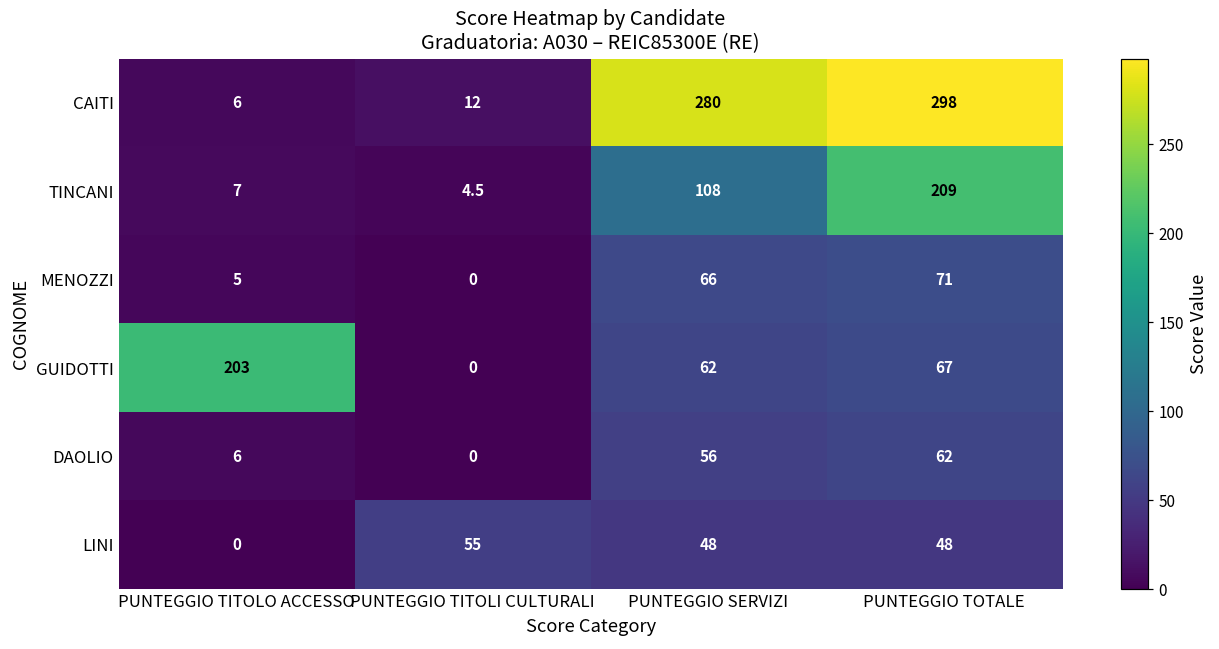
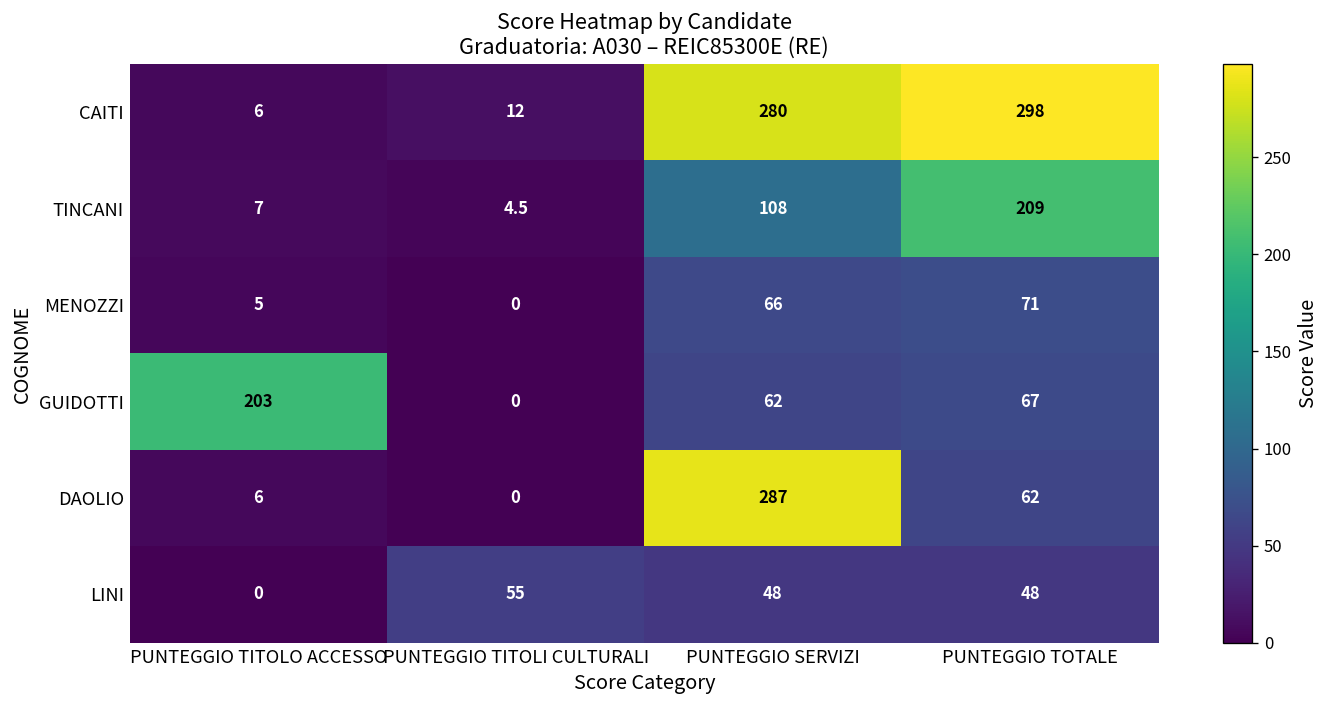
  {
    "CAITI": {
      "PUNTEGGIO TITOLO ACCESSO": 6,
      "PUNTEGGIO TITOLI CULTURALI": 12,
      "PUNTEGGIO SERVIZI": 280,
      "PUNTEGGIO TOTALE": 298
    },
    "TINCANI": {
      "PUNTEGGIO TITOLO ACCESSO": 7,
      "PUNTEGGIO TITOLI CULTURALI": 4.5,
      "PUNTEGGIO SERVIZI": 108,
      "PUNTEGGIO TOTALE": 209
    },
    "MENOZZI": {
      "PUNTEGGIO TITOLO ACCESSO": 5,
      "PUNTEGGIO TITOLI CULTURALI": 0,
      "PUNTEGGIO SERVIZI": 66,
      "PUNTEGGIO TOTALE": 71
    },
    "GUIDOTTI": {
      "PUNTEGGIO TITOLO ACCESSO": 203,
      "PUNTEGGIO TITOLI CULTURALI": 0,
      "PUNTEGGIO SERVIZI": 62,
      "PUNTEGGIO TOTALE": 67
    },
    "DAOLIO": {
      "PUNTEGGIO TITOLO ACCESSO": 6,
      "PUNTEGGIO TITOLI CULTURALI": 0,
-     "PUNTEGGIO SERVIZI": 56,
+     "PUNTEGGIO SERVIZI": 287,
      "PUNTEGGIO TOTALE": 62
    },
    "LINI": {
      "PUNTEGGIO TITOLO ACCESSO": 0,
      "PUNTEGGIO TITOLI CULTURALI": 55,
      "PUNTEGGIO SERVIZI": 48,
      "PUNTEGGIO TOTALE": 48
    }
  }
